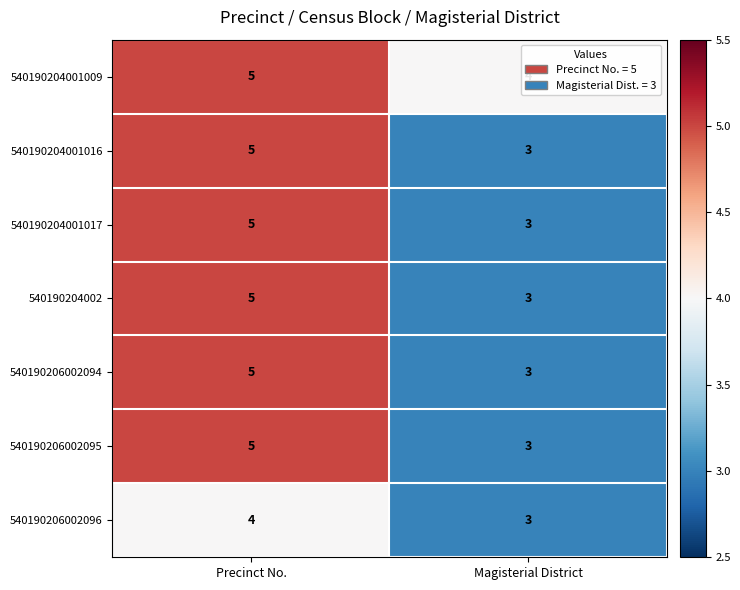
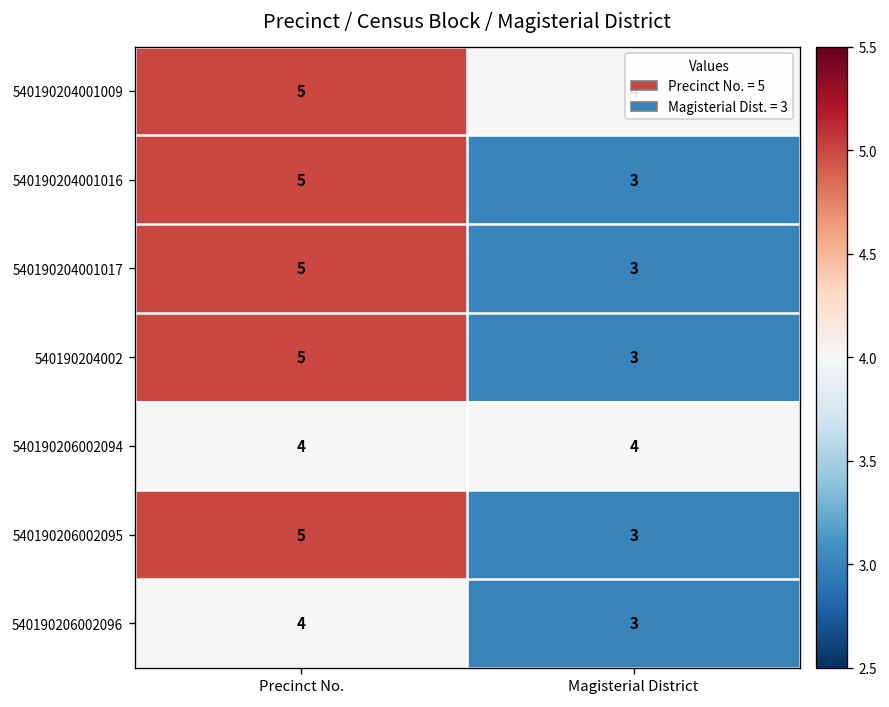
  {
    "540190204001009": {
      "Precinct No.": 5
    },
    "540190204001016": {
      "Precinct No.": 5,
      "Magisterial District": 3
    },
    "540190204001017": {
      "Precinct No.": 5,
      "Magisterial District": 3
    },
    "540190204002": {
      "Precinct No.": 5,
      "Magisterial District": 3
    },
    "540190206002094": {
-     "Precinct No.": 5,
-     "Magisterial District": 3
+     "Precinct No.": 4,
+     "Magisterial District": 4
    },
    "540190206002095": {
      "Precinct No.": 5,
      "Magisterial District": 3
    },
    "540190206002096": {
      "Precinct No.": 4,
      "Magisterial District": 3
    }
  }
